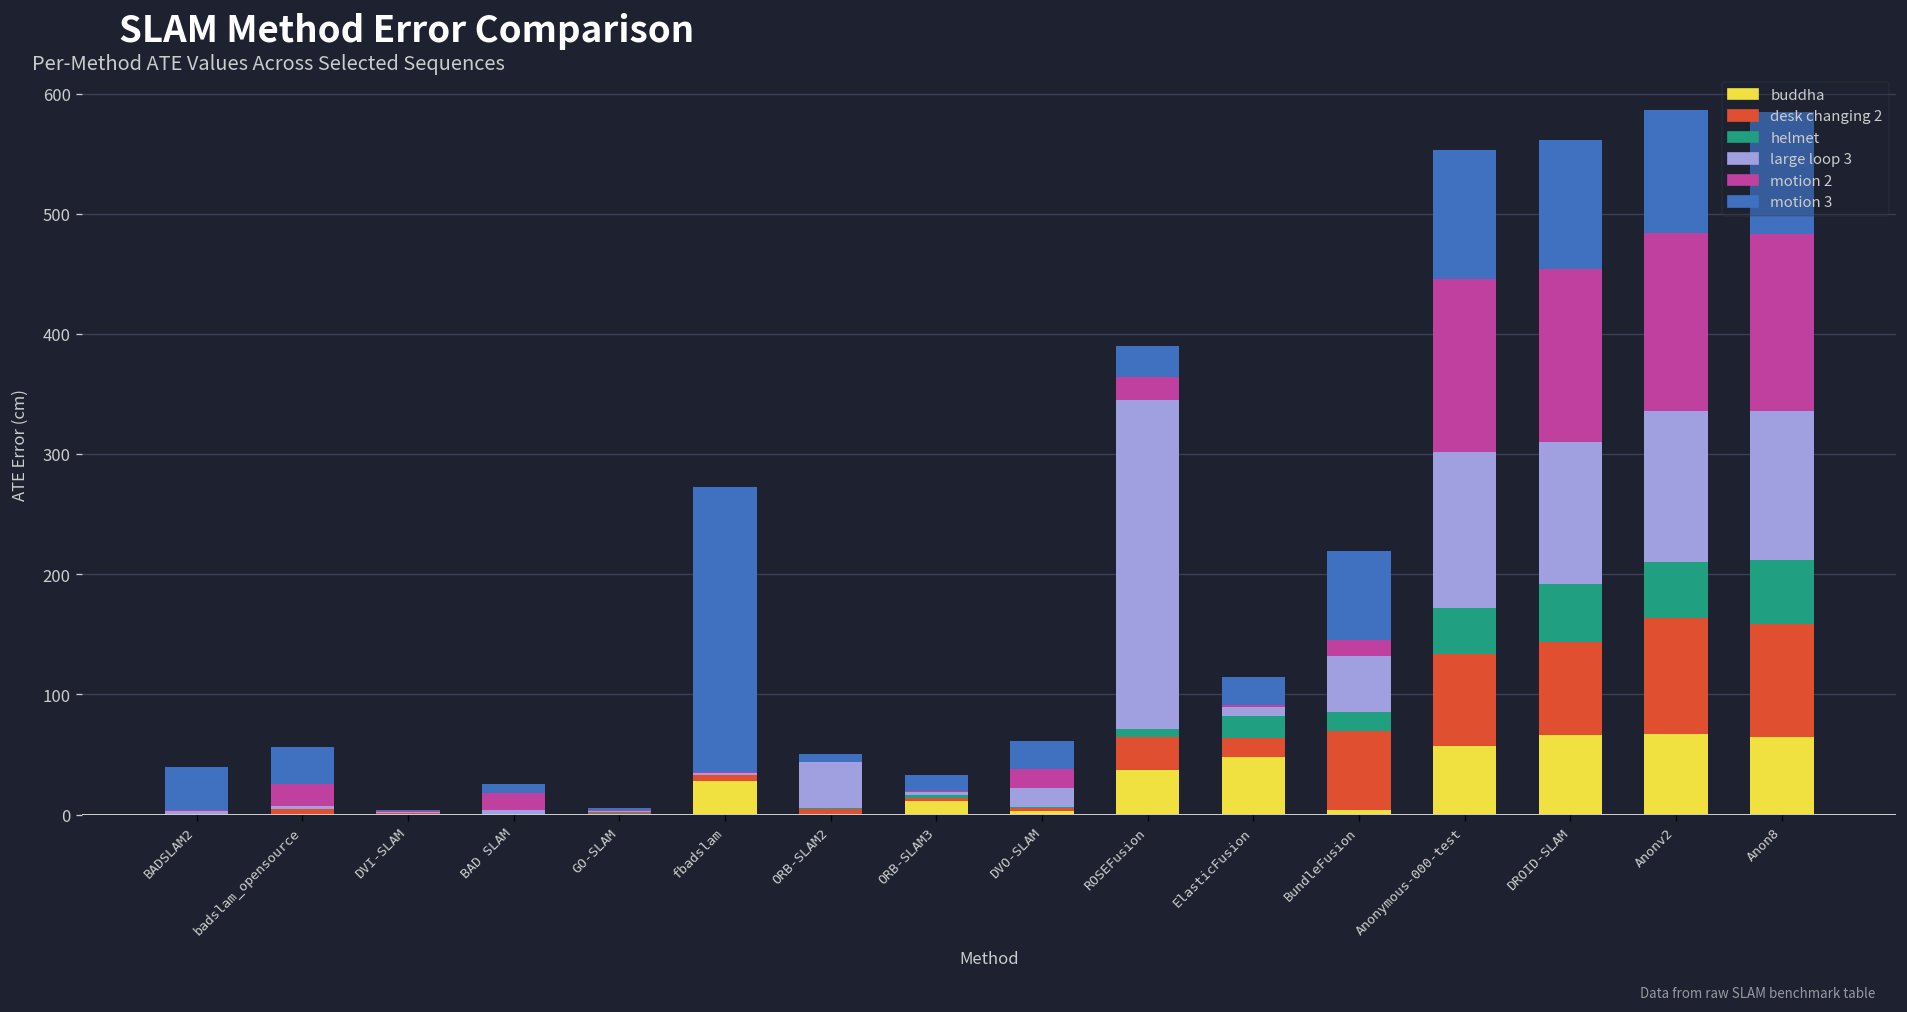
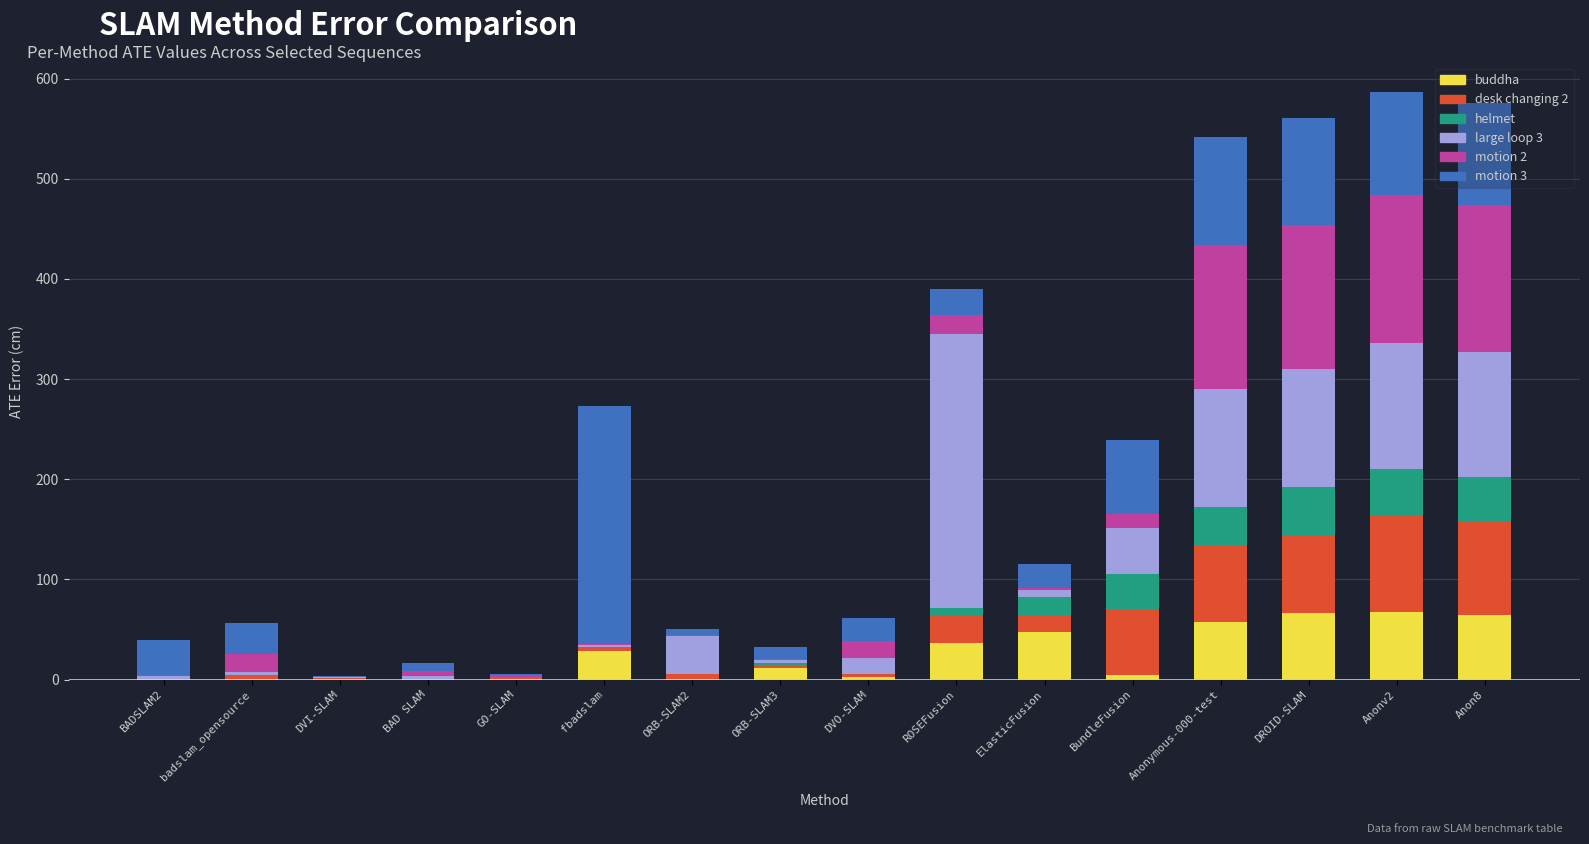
  {
    "desk changing 2": {
      "badslam_opensource": 5,
      "fbadslam": 4,
      "ORB-SLAM2": 4,
      "ORB-SLAM3": 3,
      "DVO-SLAM": 3,
      "ROSEFusion": 28,
      "ElasticFusion": 16,
      "BundleFusion": 65,
      "Anonymous-000-test": 76,
      "DROID-SLAM": 77,
      "Anonv2": 96,
      "Anon8": 94
    },
    "helmet": {
      "ROSEFusion": 6,
      "ElasticFusion": 18,
-     "BundleFusion": 16,
+     "BundleFusion": 36,
      "Anonymous-000-test": 39,
      "DROID-SLAM": 49,
      "Anonv2": 47,
-     "Anon8": 53
+     "Anon8": 44
    },
    "large loop 3": {
      "BAD SLAM": 3,
      "ORB-SLAM2": 38,
      "ORB-SLAM3": 3,
      "DVO-SLAM": 16,
      "ROSEFusion": 274,
      "ElasticFusion": 7,
      "BundleFusion": 47,
-     "Anonymous-000-test": 130,
+     "Anonymous-000-test": 118,
      "DROID-SLAM": 118,
      "Anonv2": 125,
      "Anon8": 124
    },
    "motion 2": {
      "badslam_opensource": 19,
-     "BAD SLAM": 14,
+     "BAD SLAM": 5,
      "DVO-SLAM": 16,
      "ROSEFusion": 19,
      "BundleFusion": 14,
      "Anonymous-000-test": 144,
      "DROID-SLAM": 144,
      "Anonv2": 148,
      "Anon8": 147
    },
    "motion 3": {
      "BADSLAM2": 36,
      "badslam_opensource": 31,
      "BAD SLAM": 8,
      "fbadslam": 237,
      "ORB-SLAM2": 6,
      "ORB-SLAM3": 13,
      "DVO-SLAM": 23,
      "ROSEFusion": 26,
      "ElasticFusion": 24,
      "BundleFusion": 74,
      "Anonymous-000-test": 107,
      "DROID-SLAM": 107,
      "Anonv2": 102
    }
  }
